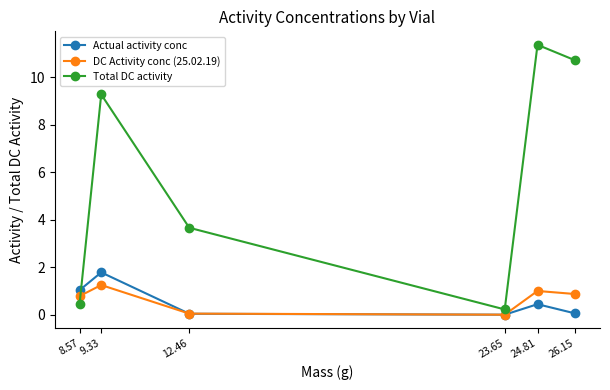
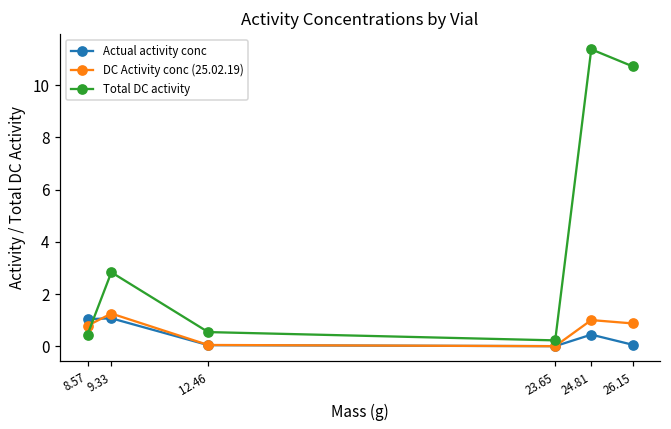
  {
    "Actual activity conc": {
      "8.57": 1.0,
-     "9.33": 1.8,
+     "9.33": 1.1,
      "24.81": 0.5,
      "26.15": 0.1
    },
    "DC Activity conc (25.02.19)": {
      "8.57": 0.8,
      "9.33": 1.3,
      "24.81": 1.0,
      "26.15": 0.9
    },
    "Total DC activity": {
      "8.57": 0.5,
-     "9.33": 9.3,
-     "12.46": 3.7,
+     "9.33": 2.8,
+     "12.46": 0.5,
      "23.65": 0.2,
      "24.81": 11.4,
      "26.15": 10.7
    }
  }
